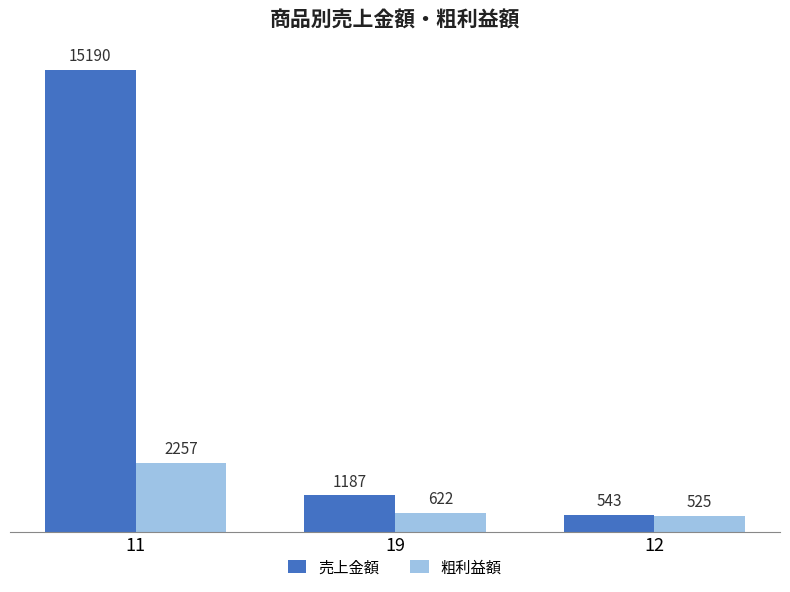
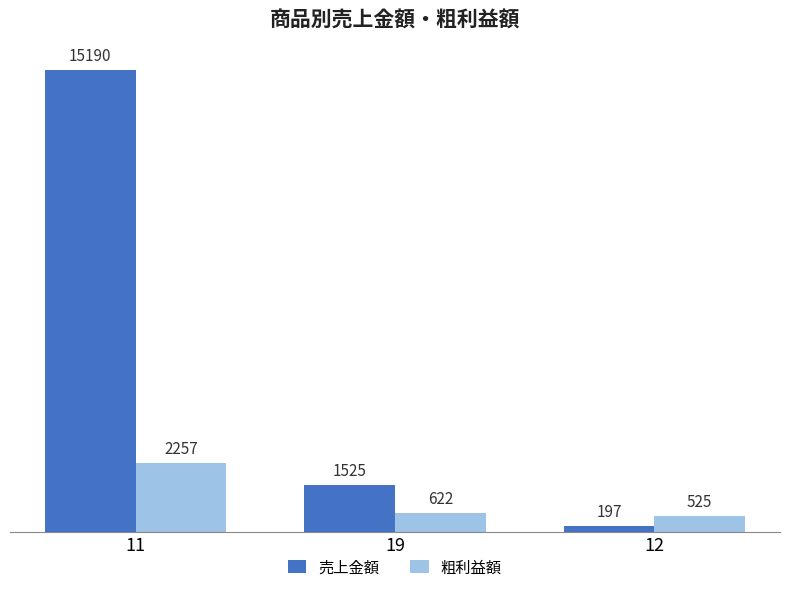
  {
    "売上金額": {
      "11": 15190,
-     "19": 1187,
-     "12": 543
+     "19": 1525,
+     "12": 197
    },
    "粗利益額": {
      "11": 2257,
      "19": 622,
      "12": 525
    }
  }
